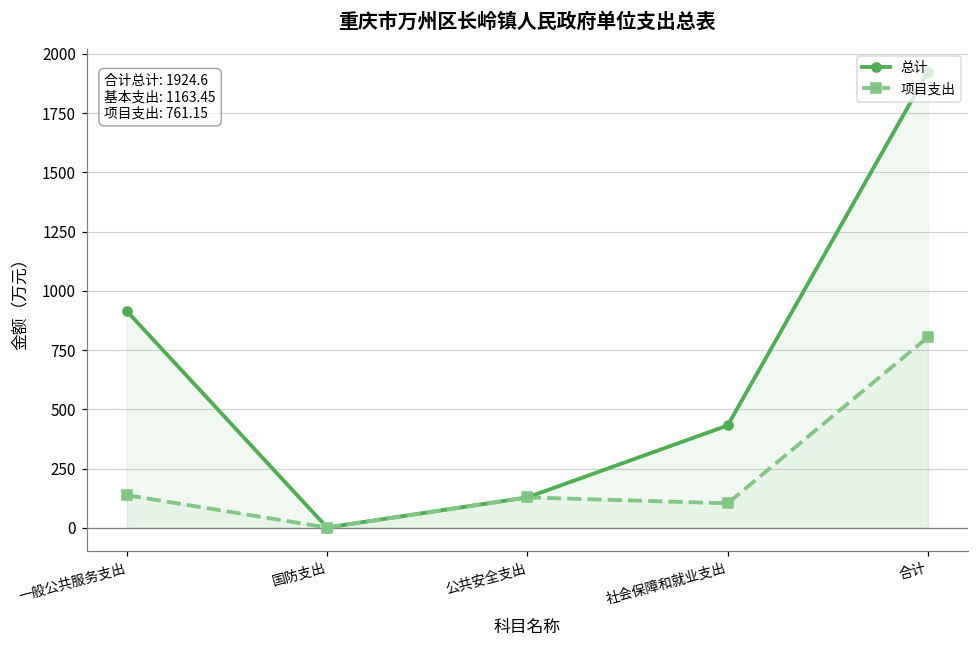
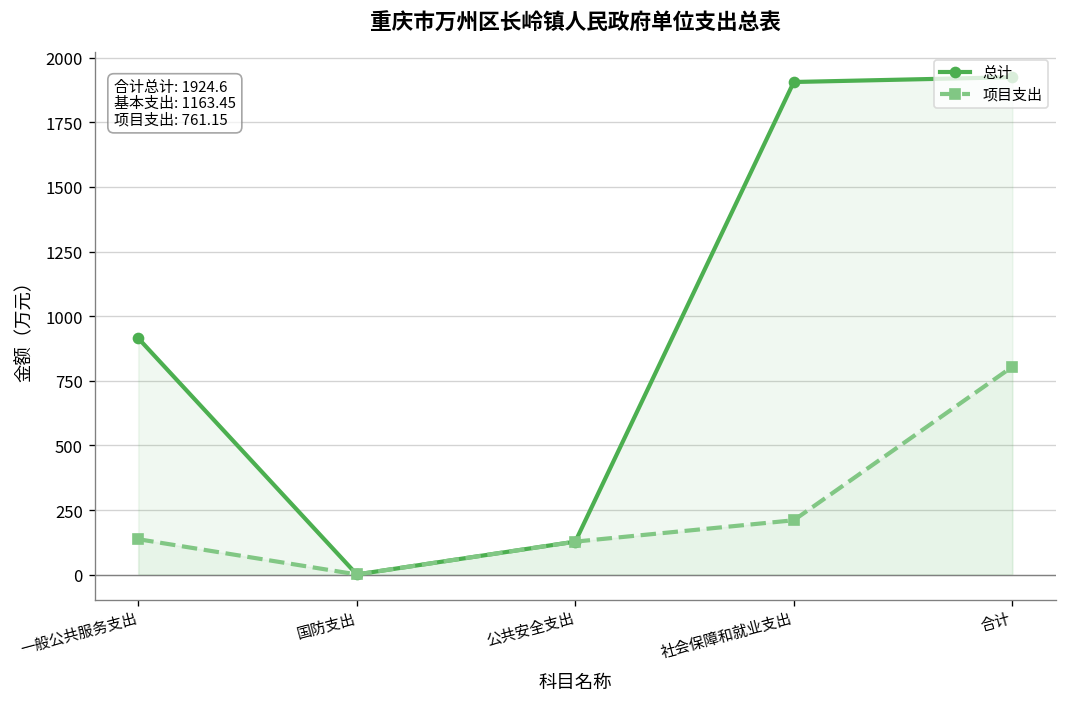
  {
    "总计": {
      "一般公共服务支出": 910,
-     "社会保障和就业支出": 430
+     "社会保障和就业支出": 1910
    },
    "项目支出": {
      "一般公共服务支出": 140,
-     "社会保障和就业支出": 100,
+     "社会保障和就业支出": 210,
      "合计": 800
    }
  }
